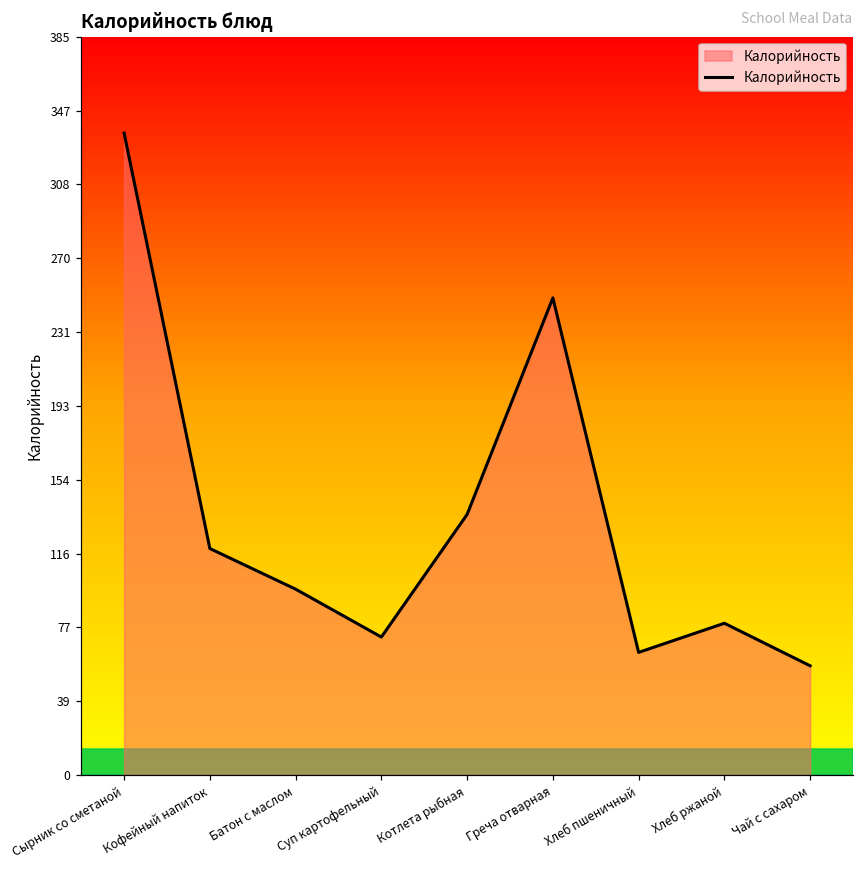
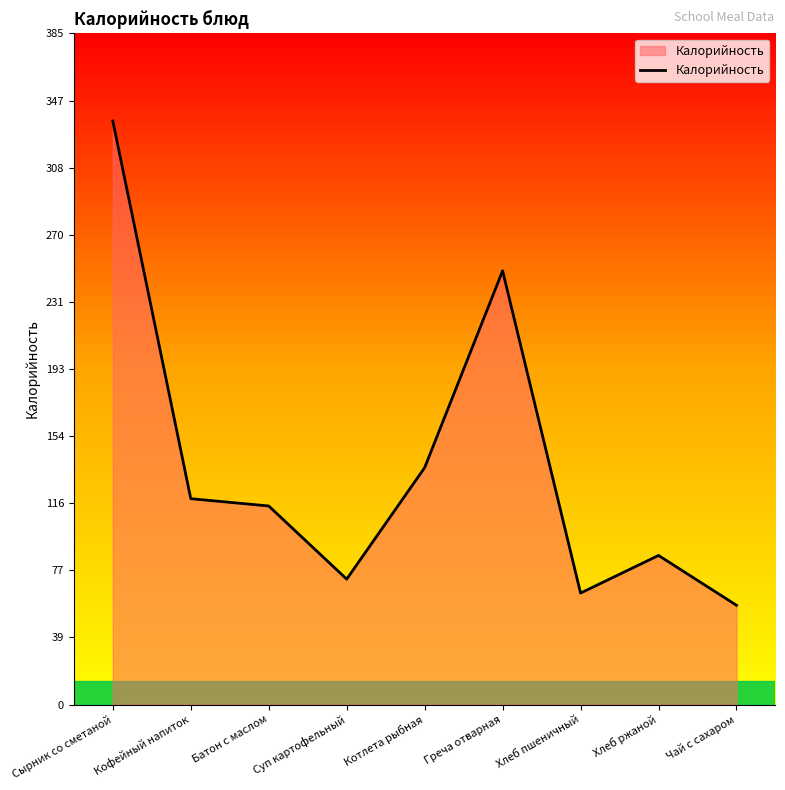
  {
    "Сырник со сметаной": 335,
    "Кофейный напиток": 118,
-   "Батон с маслом": 97,
+   "Батон с маслом": 114,
    "Суп картофельный": 72,
    "Котлета рыбная": 136,
    "Греча отварная": 249,
    "Хлеб пшеничный": 64,
-   "Хлеб ржаной": 79,
+   "Хлеб ржаной": 86,
    "Чай с сахаром": 57
  }
